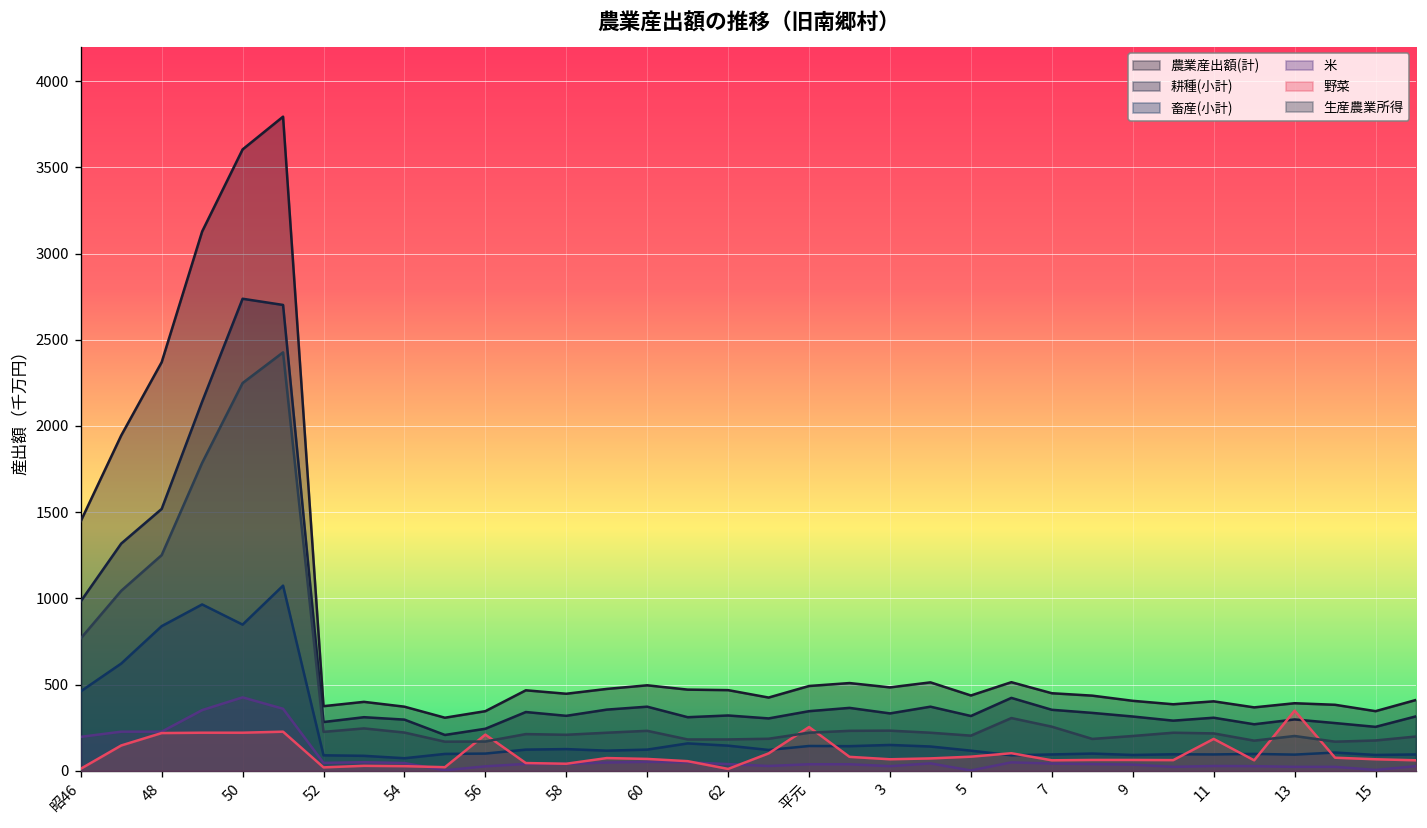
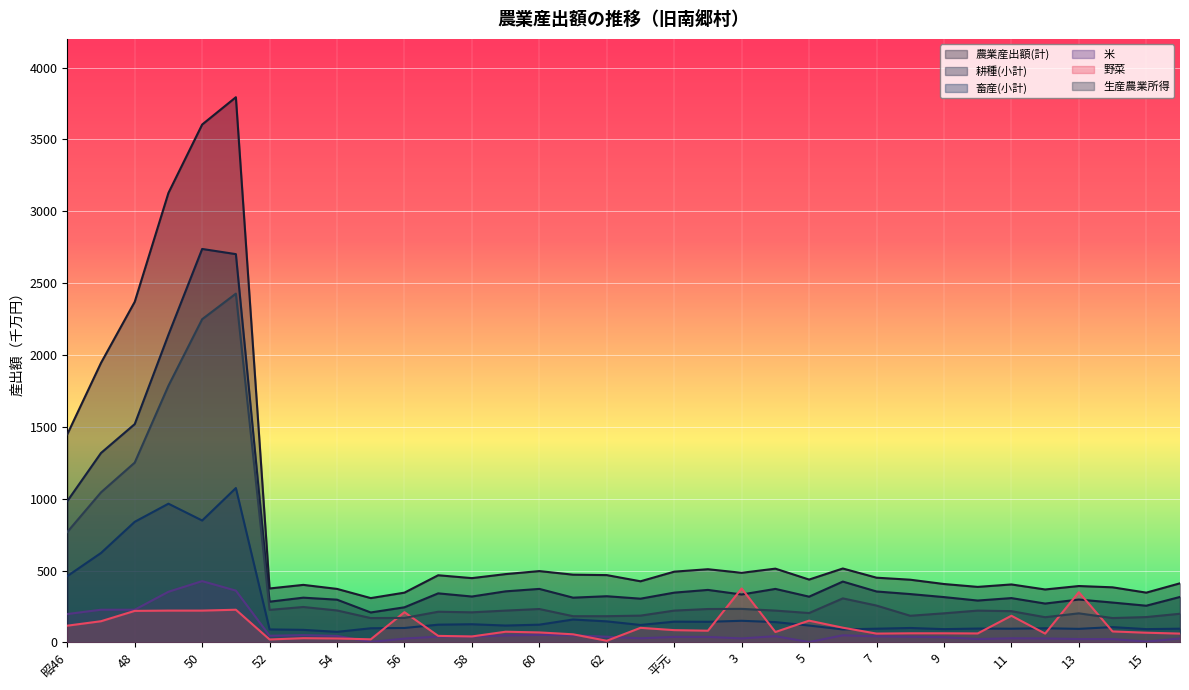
  {
    "野菜": {
-     "昭46": 10,
+     "昭46": 120,
      "50": 220,
      "52": 20,
      "54": 30,
      "56": 210,
      "62": 10,
-     "平元": 250,
-     "3": 70,
-     "5": 80,
+     "平元": 90,
+     "3": 380,
+     "5": 150,
      "7": 60,
      "9": 60,
      "11": 190,
      "13": 350,
      "15": 70
    }
  }
